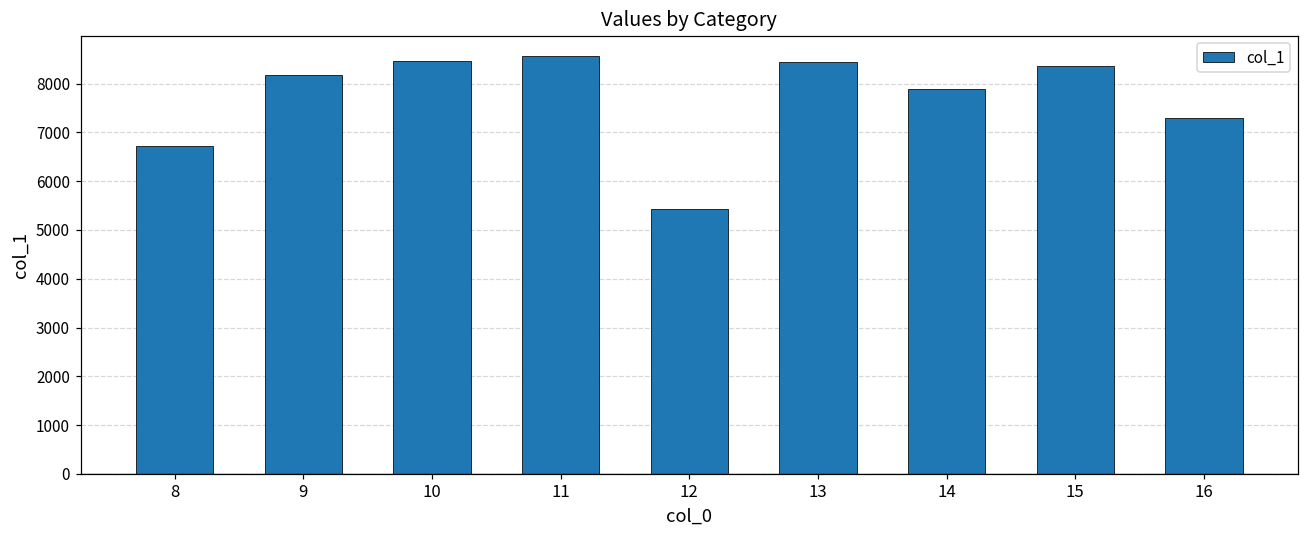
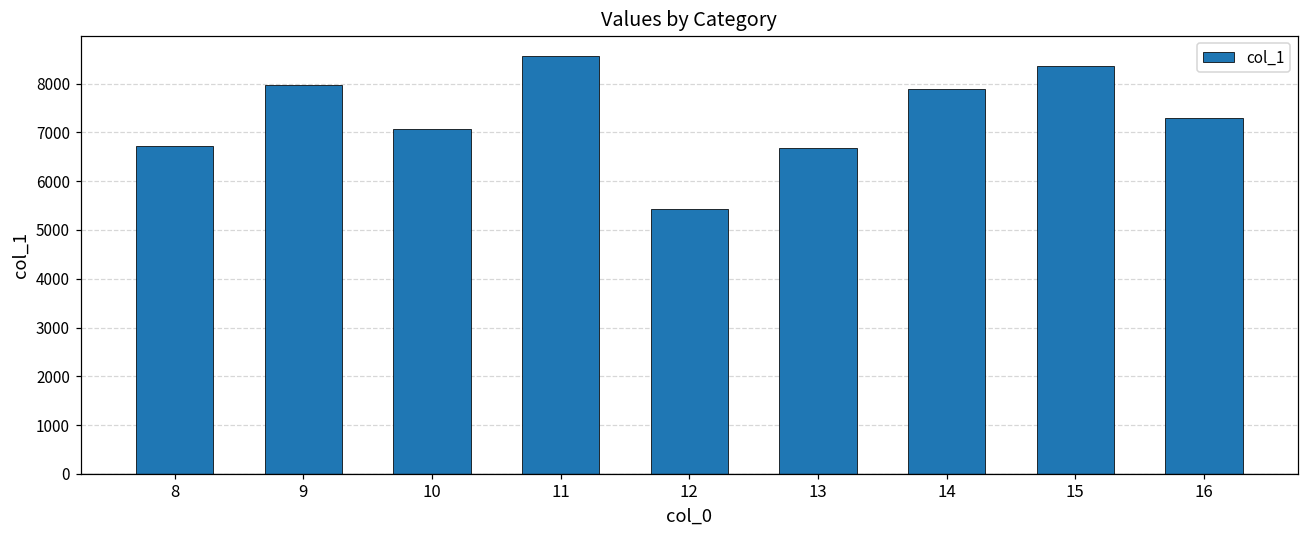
  {
    "8": 6700,
-   "9": 8200,
-   "10": 8500,
+   "9": 8000,
+   "10": 7100,
    "11": 8600,
    "12": 5400,
-   "13": 8500,
+   "13": 6700,
    "14": 7900,
    "15": 8400,
    "16": 7300
  }
